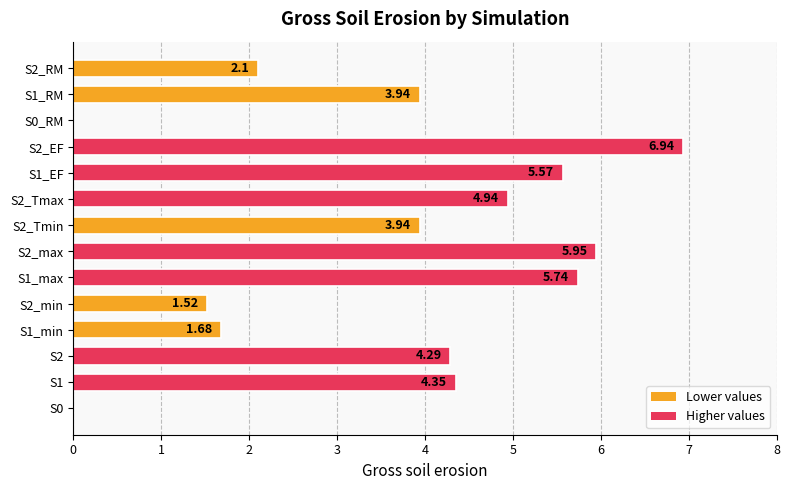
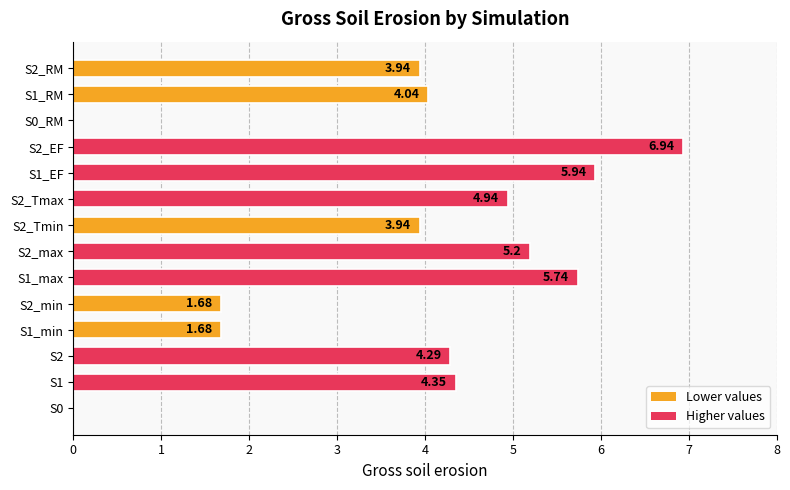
  {
-   "S2_RM": 2.1,
-   "S1_RM": 3.94,
+   "S2_RM": 3.94,
+   "S1_RM": 4.04,
    "S2_EF": 6.94,
-   "S1_EF": 5.57,
+   "S1_EF": 5.94,
    "S2_Tmax": 4.94,
    "S2_Tmin": 3.94,
-   "S2_max": 5.95,
+   "S2_max": 5.2,
    "S1_max": 5.74,
-   "S2_min": 1.52,
+   "S2_min": 1.68,
    "S1_min": 1.68,
    "S2": 4.29,
    "S1": 4.35
  }
